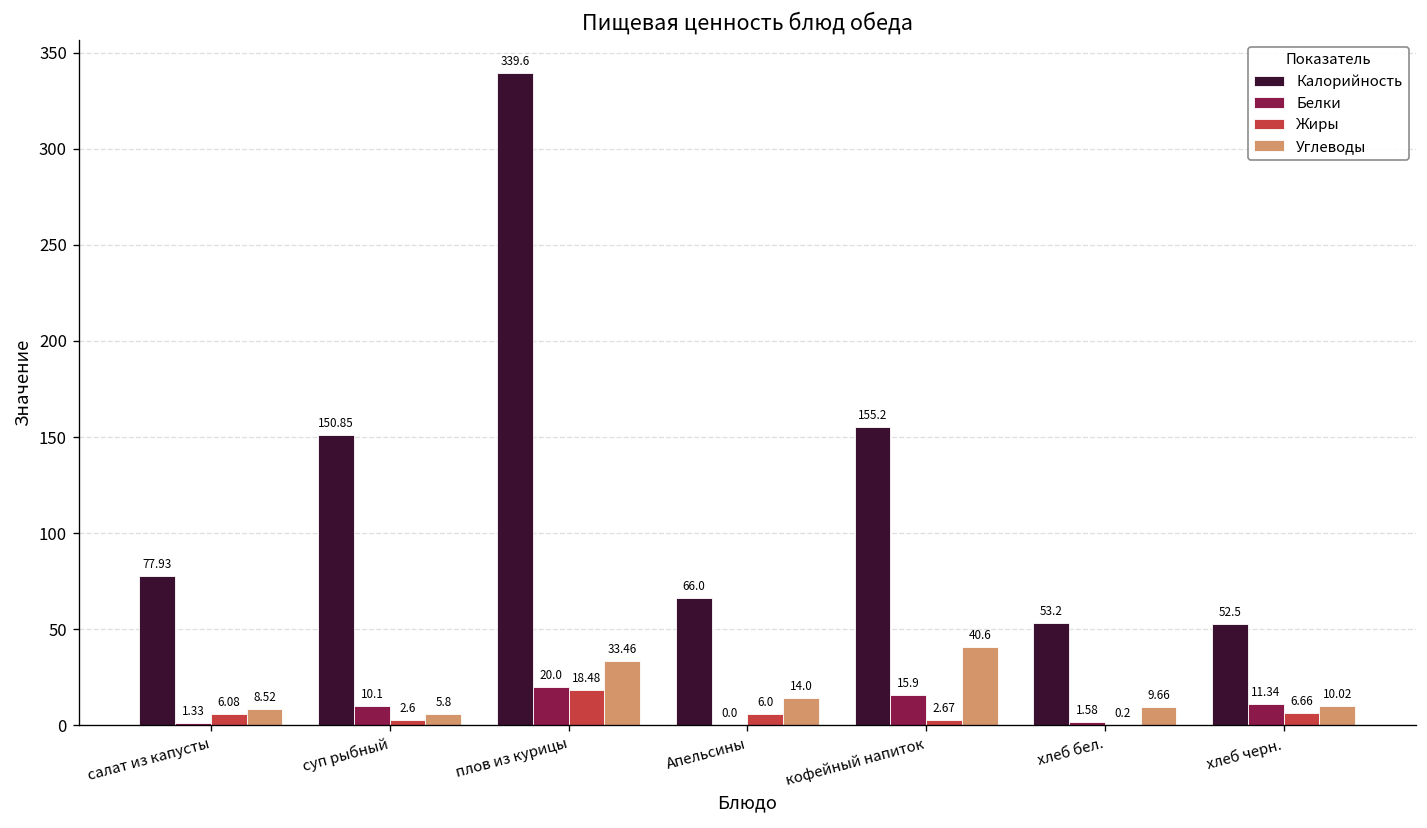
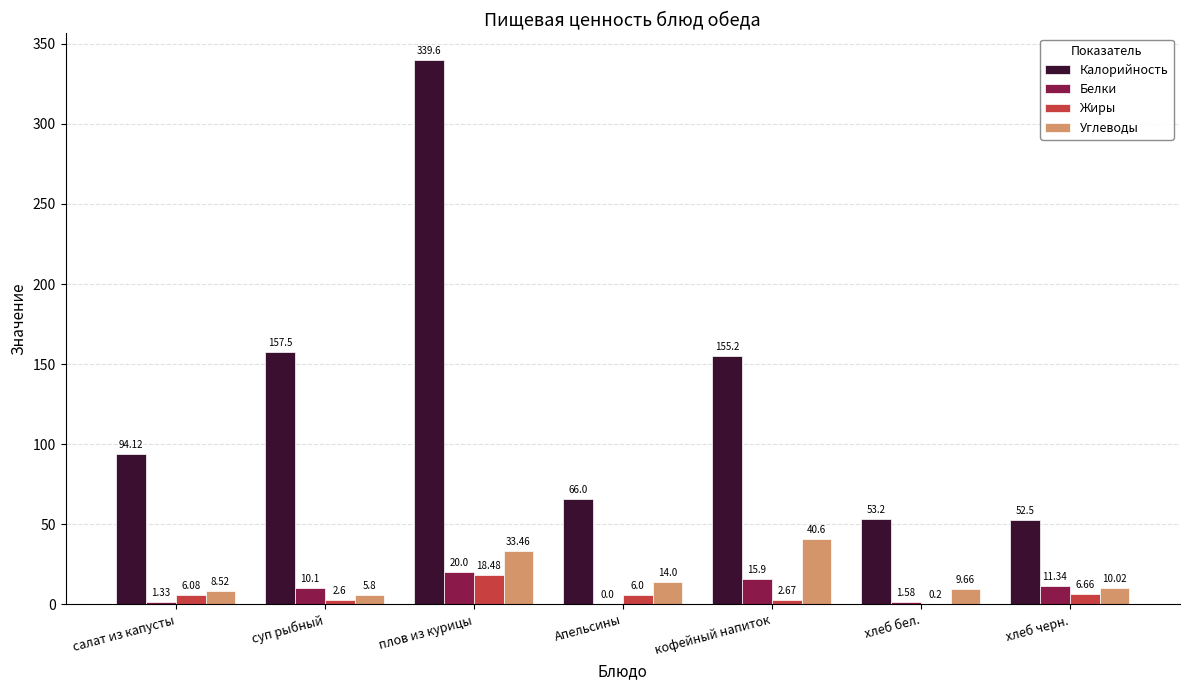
  {
    "Калорийность": {
-     "салат из капусты": 77.93,
-     "суп рыбный": 150.85,
+     "салат из капусты": 94.12,
+     "суп рыбный": 157.5,
      "плов из курицы": 339.6,
      "Апельсины": 66.0,
      "кофейный напиток": 155.2,
      "хлеб бел.": 53.2,
      "хлеб черн.": 52.5
    },
    "Белки": {
      "салат из капусты": 1.33,
      "суп рыбный": 10.1,
      "плов из курицы": 20.0,
      "Апельсины": 0.0,
      "кофейный напиток": 15.9,
      "хлеб бел.": 1.58,
      "хлеб черн.": 11.34
    },
    "Жиры": {
      "салат из капусты": 6.08,
      "суп рыбный": 2.6,
      "плов из курицы": 18.48,
      "Апельсины": 6.0,
      "кофейный напиток": 2.67,
      "хлеб бел.": 0.2,
      "хлеб черн.": 6.66
    },
    "Углеводы": {
      "салат из капусты": 8.52,
      "суп рыбный": 5.8,
      "плов из курицы": 33.46,
      "Апельсины": 14.0,
      "кофейный напиток": 40.6,
      "хлеб бел.": 9.66,
      "хлеб черн.": 10.02
    }
  }
